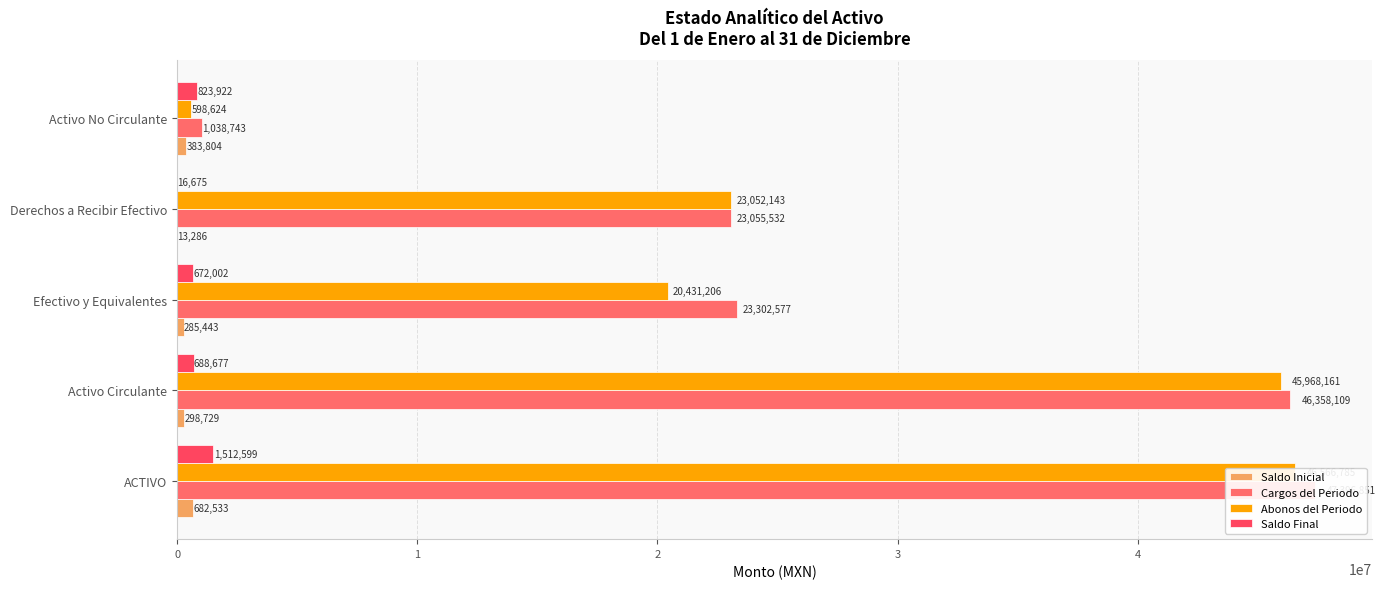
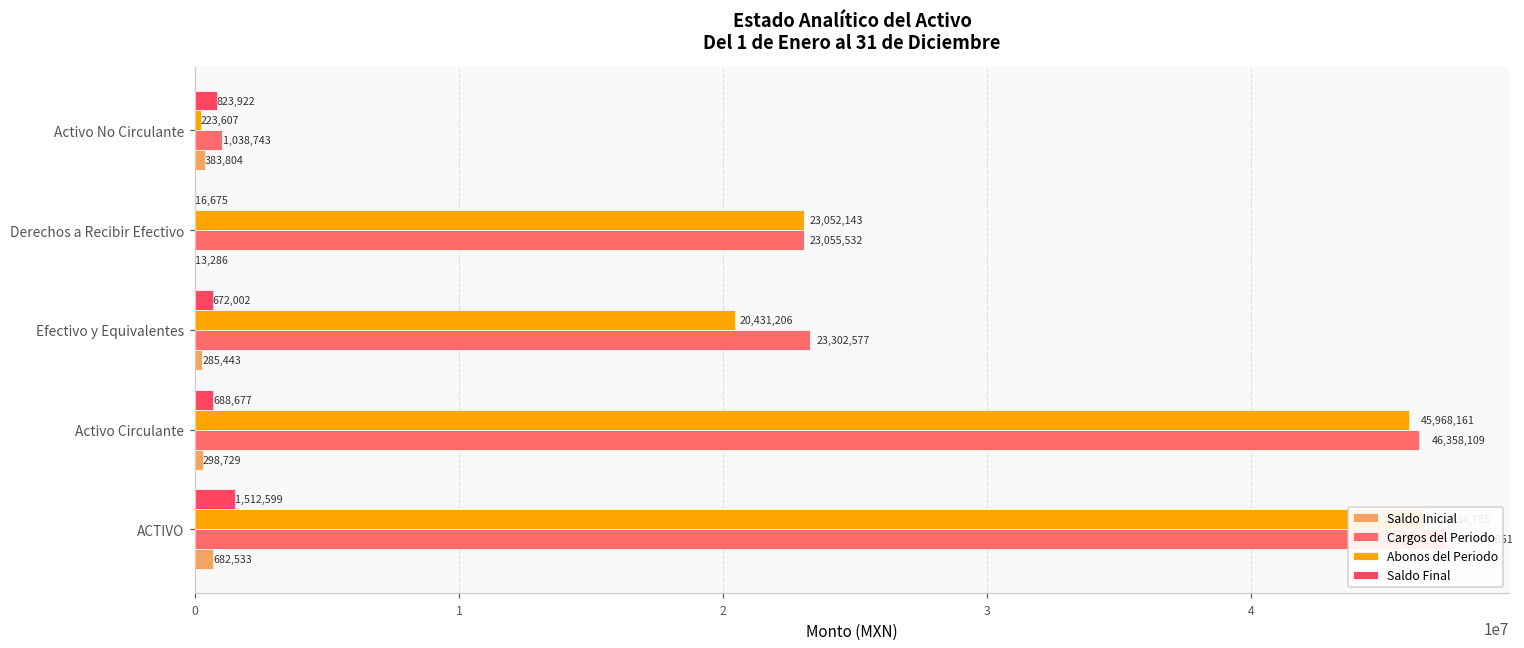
  {
    "Abonos del Periodo": {
-     "Activo No Circulante": "598,624",
+     "Activo No Circulante": "223,607",
      "Derechos a Recibir Efectivo": "23,052,143",
      "Efectivo y Equivalentes": "20,431,206",
      "Activo Circulante": "45,968,161"
    }
  }
